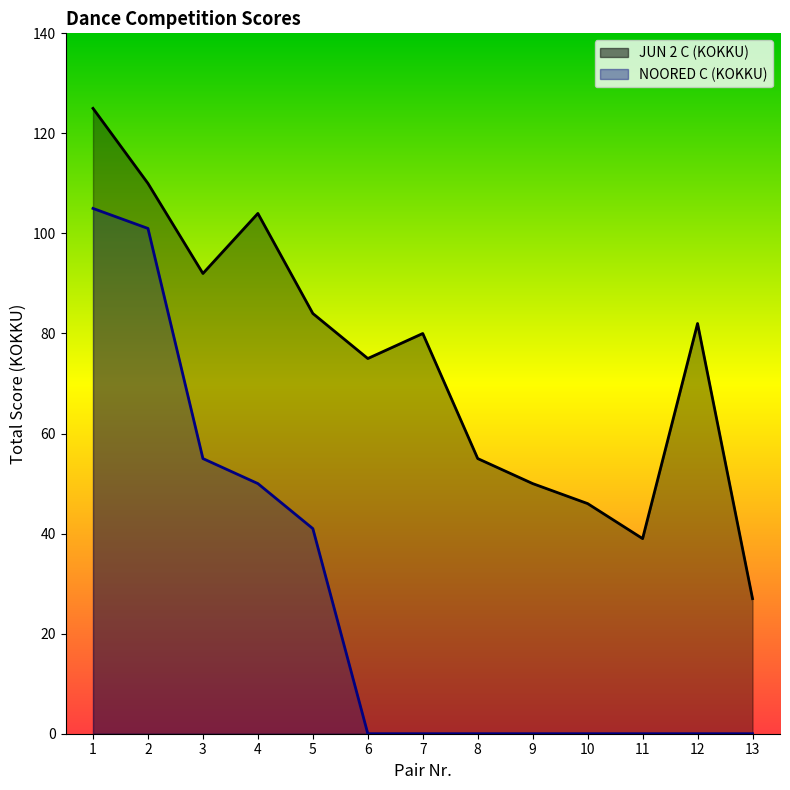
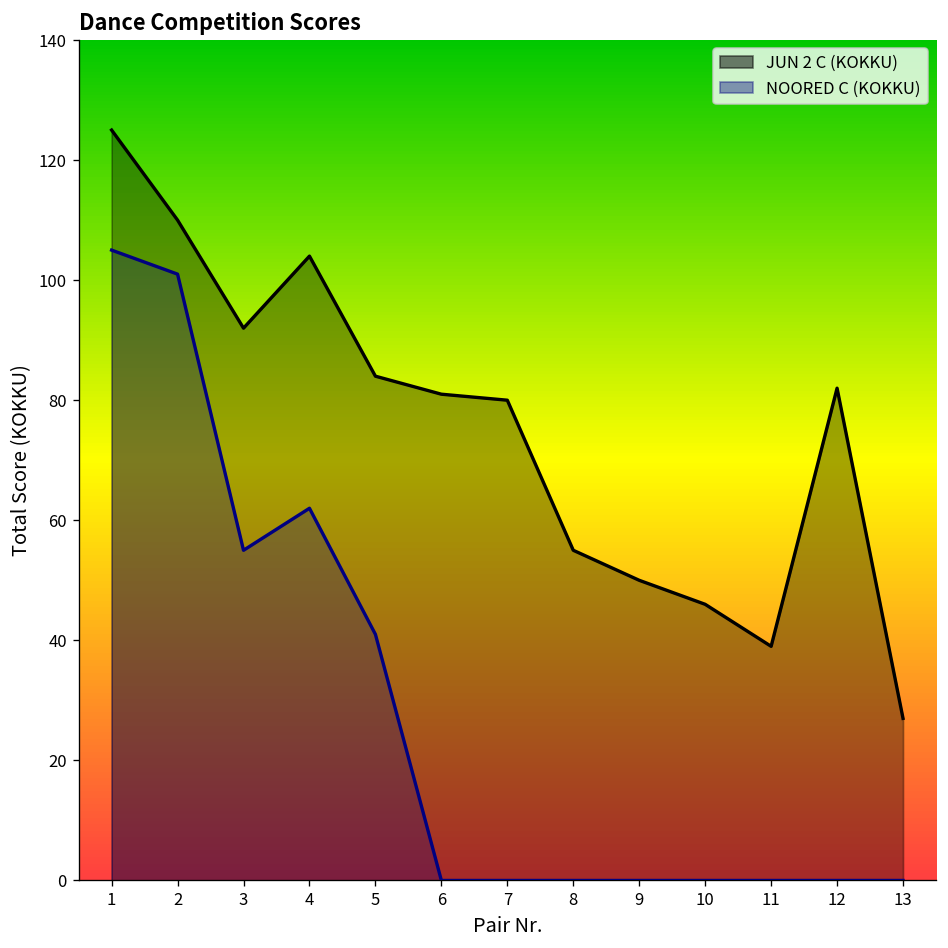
  {
    "JUN 2 C (KOKKU)": {
      "1": 125,
      "2": 110,
      "3": 92,
      "4": 104,
      "5": 84,
-     "6": 75,
+     "6": 81,
      "7": 80,
      "8": 55,
      "9": 50,
      "10": 46,
      "11": 39,
      "12": 82,
      "13": 27
    },
    "NOORED C (KOKKU)": {
      "1": 105,
      "2": 101,
      "3": 55,
-     "4": 50,
+     "4": 62,
      "5": 41,
      "6": 0,
      "7": 0,
      "8": 0,
      "9": 0,
      "10": 0,
      "11": 0,
      "12": 0,
      "13": 0
    }
  }
